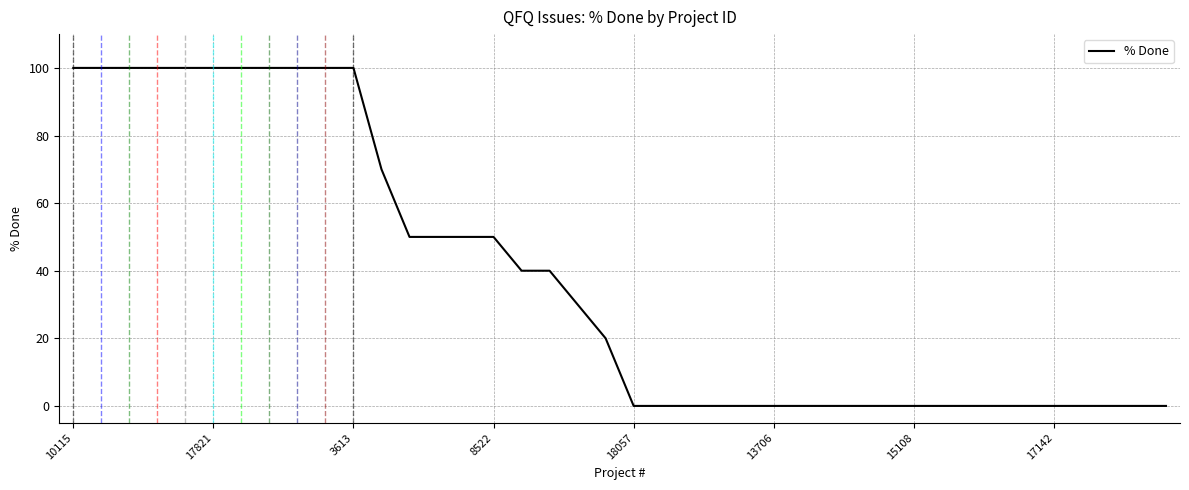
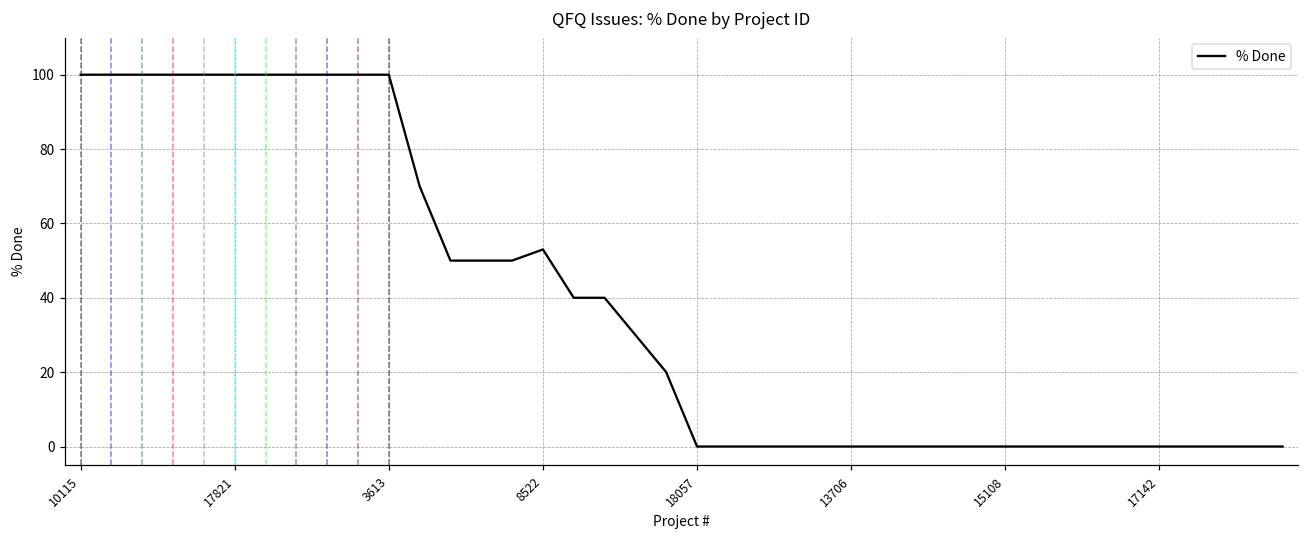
  {
    "10115": 100,
    "17821": 100,
    "3613": 100,
-   "8522": 50,
+   "8522": 53,
    "18057": 0,
    "13706": 0,
    "15108": 0,
    "17142": 0
  }
